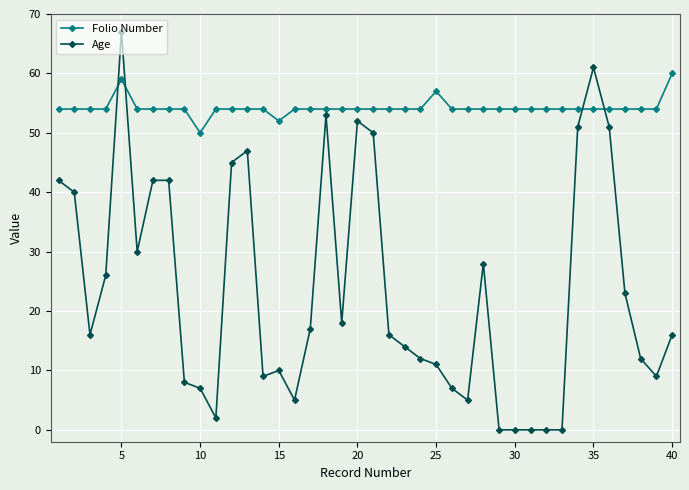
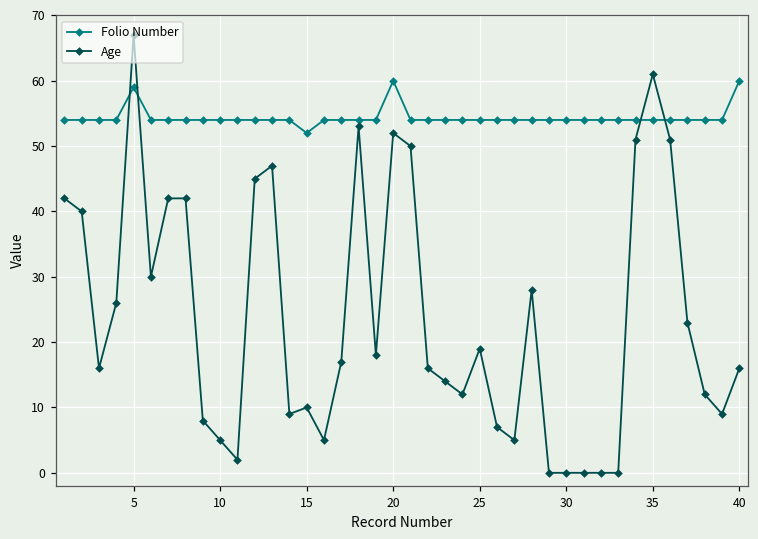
  {
    "Folio Number": {
      "5": 59,
-     "10": 50,
+     "10": 54,
      "15": 52,
-     "20": 54,
-     "25": 57,
+     "20": 60,
+     "25": 54,
      "30": 54,
      "35": 54,
      "40": 60
    },
    "Age": {
-     "10": 7,
+     "10": 5,
      "15": 10,
      "20": 52,
-     "25": 11,
+     "25": 19,
      "30": 0,
      "35": 61,
      "40": 16
    }
  }
